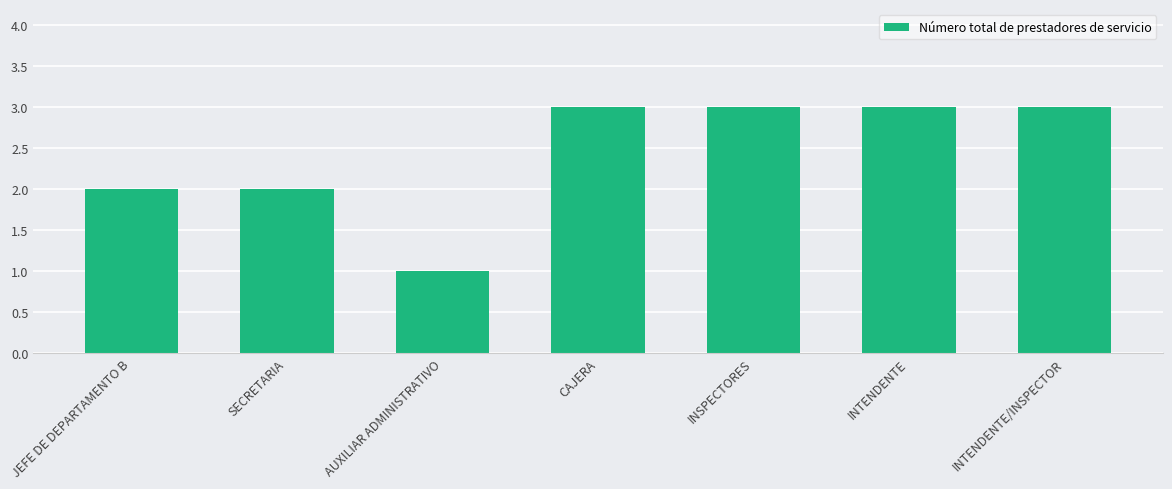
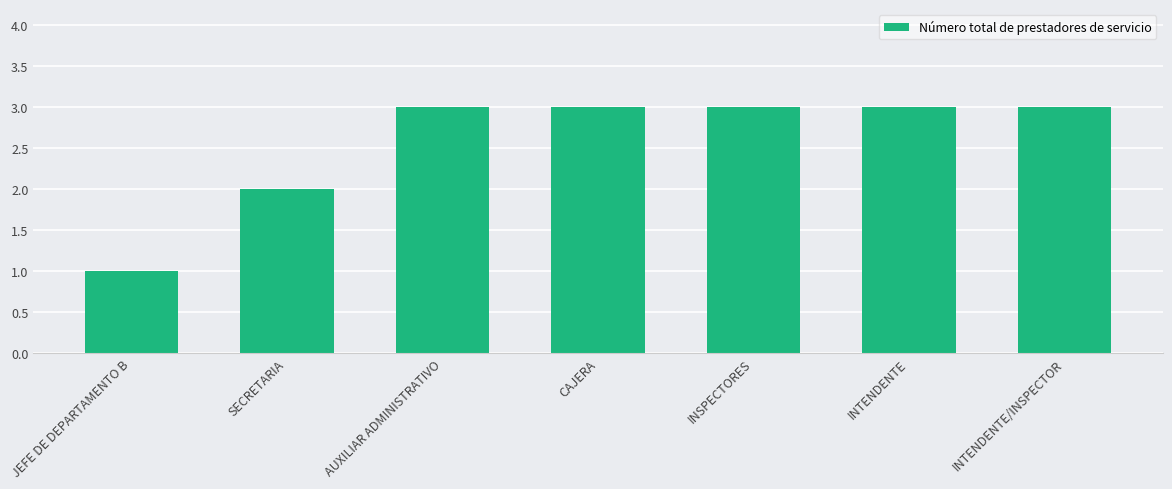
  {
-   "JEFE DE DEPARTAMENTO B": 2,
+   "JEFE DE DEPARTAMENTO B": 1,
    "SECRETARIA": 2,
-   "AUXILIAR ADMINISTRATIVO": 1,
+   "AUXILIAR ADMINISTRATIVO": 3,
    "CAJERA": 3,
    "INSPECTORES": 3,
    "INTENDENTE": 3,
    "INTENDENTE/INSPECTOR": 3
  }
